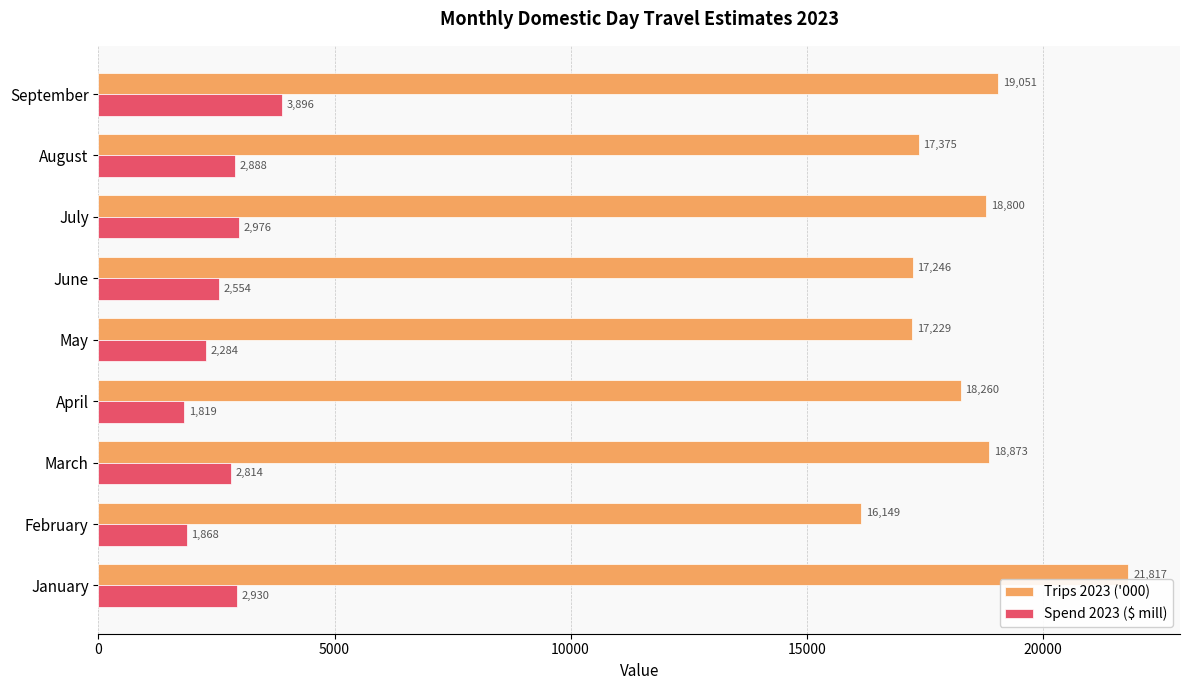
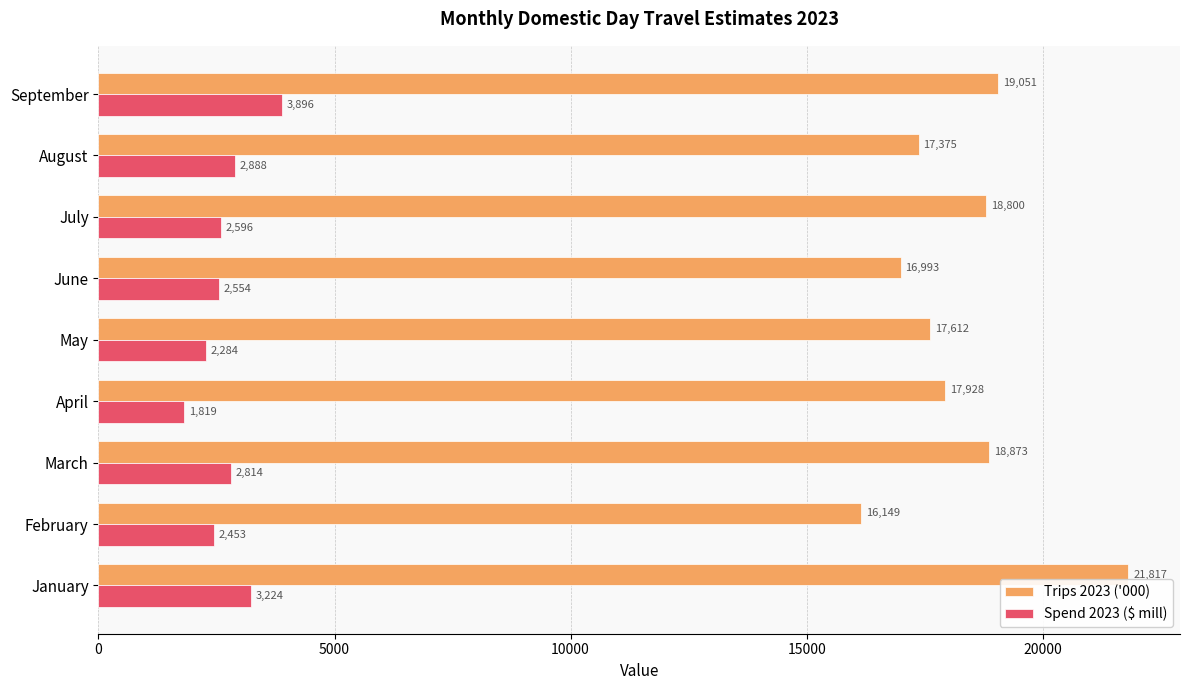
  {
    "Trips 2023 ('000)": {
      "September": "19,051",
      "August": "17,375",
      "July": "18,800",
-     "June": "17,246",
-     "May": "17,229",
-     "April": "18,260",
+     "June": "16,993",
+     "May": "17,612",
+     "April": "17,928",
      "March": "18,873",
      "February": "16,149"
    },
    "Spend 2023 ($ mill)": {
      "September": "3,896",
      "August": "2,888",
-     "July": "2,976",
+     "July": "2,596",
      "June": "2,554",
      "May": "2,284",
      "April": "1,819",
      "March": "2,814",
-     "February": "1,868",
-     "January": "2,930"
+     "February": "2,453",
+     "January": "3,224"
    }
  }
